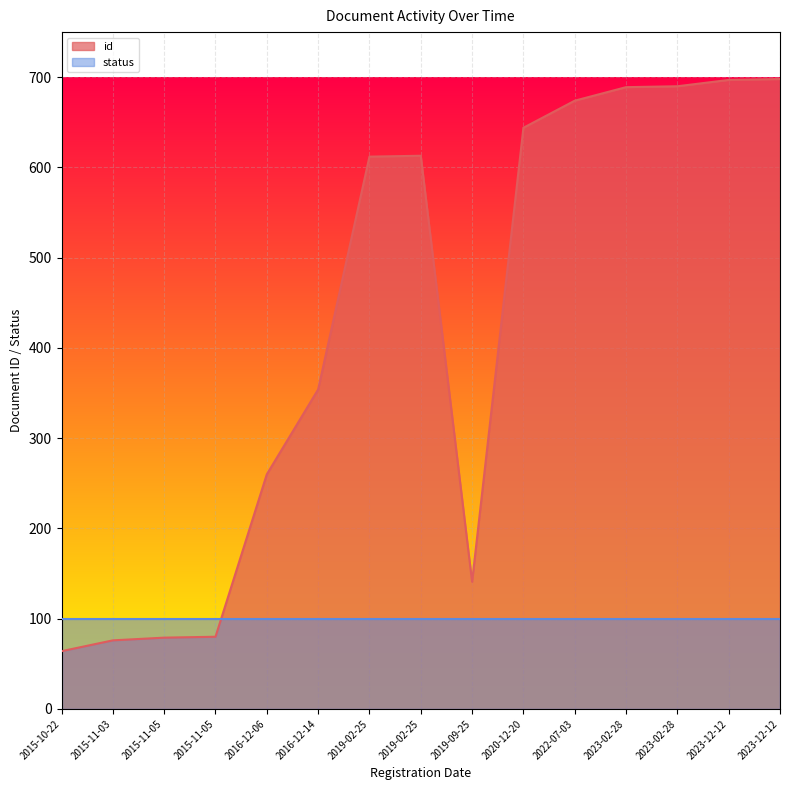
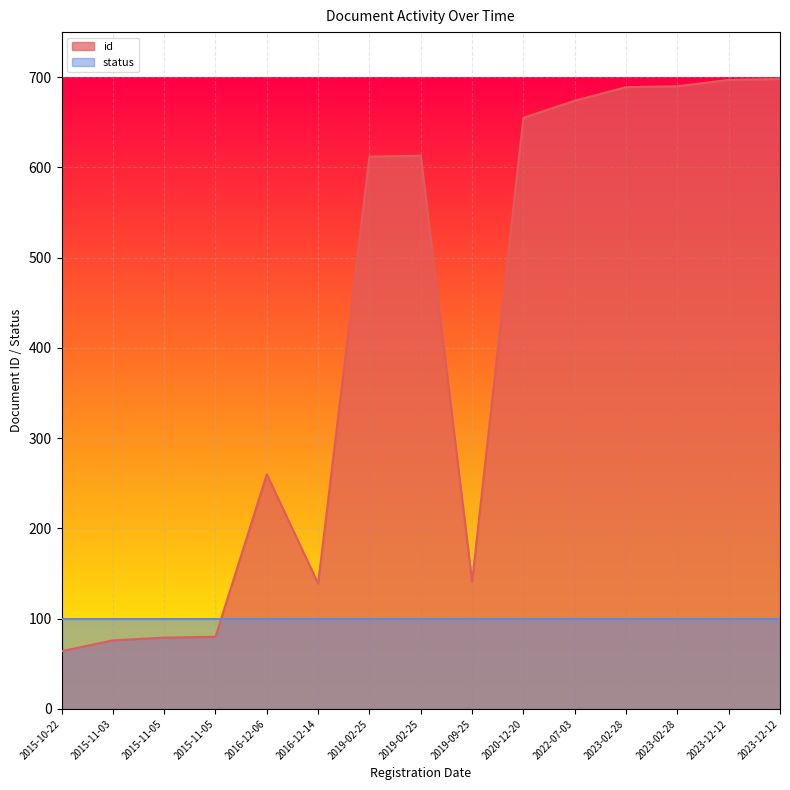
  {
    "id": {
      "2015-10-22": 60,
      "2015-11-03": 80,
      "2016-12-06": 260,
-     "2016-12-14": 350,
+     "2016-12-14": 140,
      "2019-09-25": 140,
-     "2020-12-20": 640,
+     "2020-12-20": 660,
      "2022-07-03": 670
    },
    "status": {
      "2015-10-22": 100,
      "2015-11-03": 100,
      "2016-12-06": 100,
      "2016-12-14": 100,
      "2019-09-25": 100,
      "2020-12-20": 100,
      "2022-07-03": 100
    }
  }
